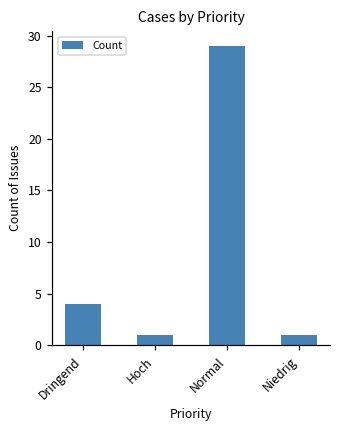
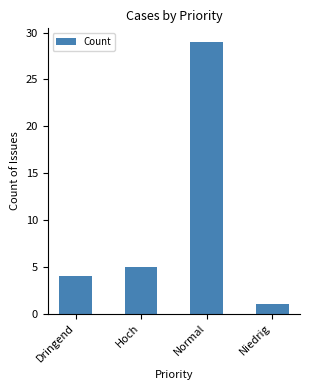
  {
    "Dringend": 4,
-   "Hoch": 1,
+   "Hoch": 5,
    "Normal": 29,
    "Niedrig": 1
  }
